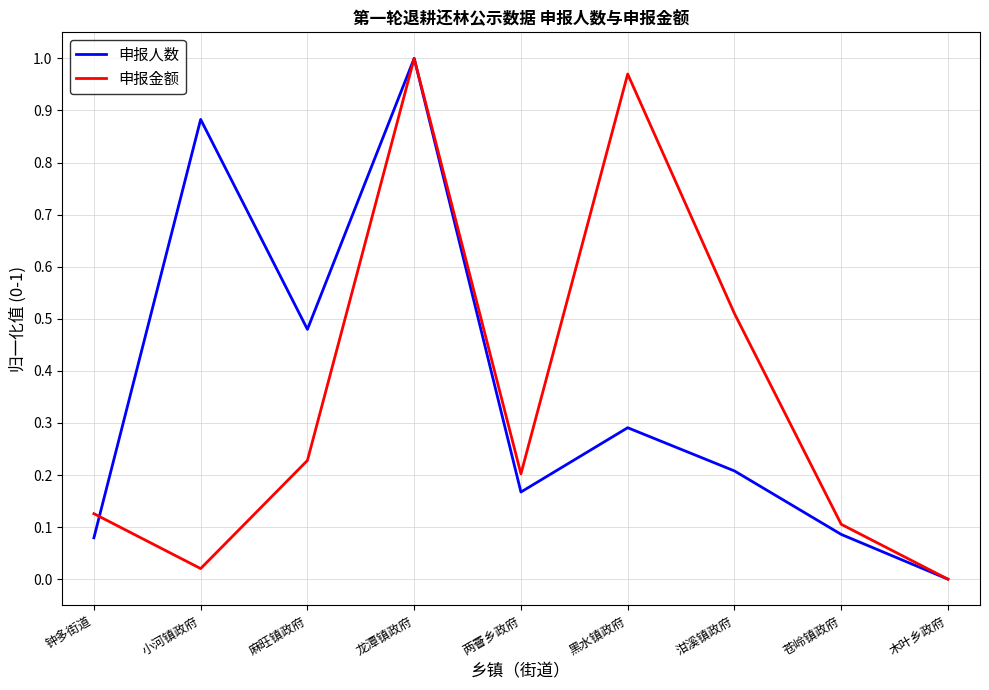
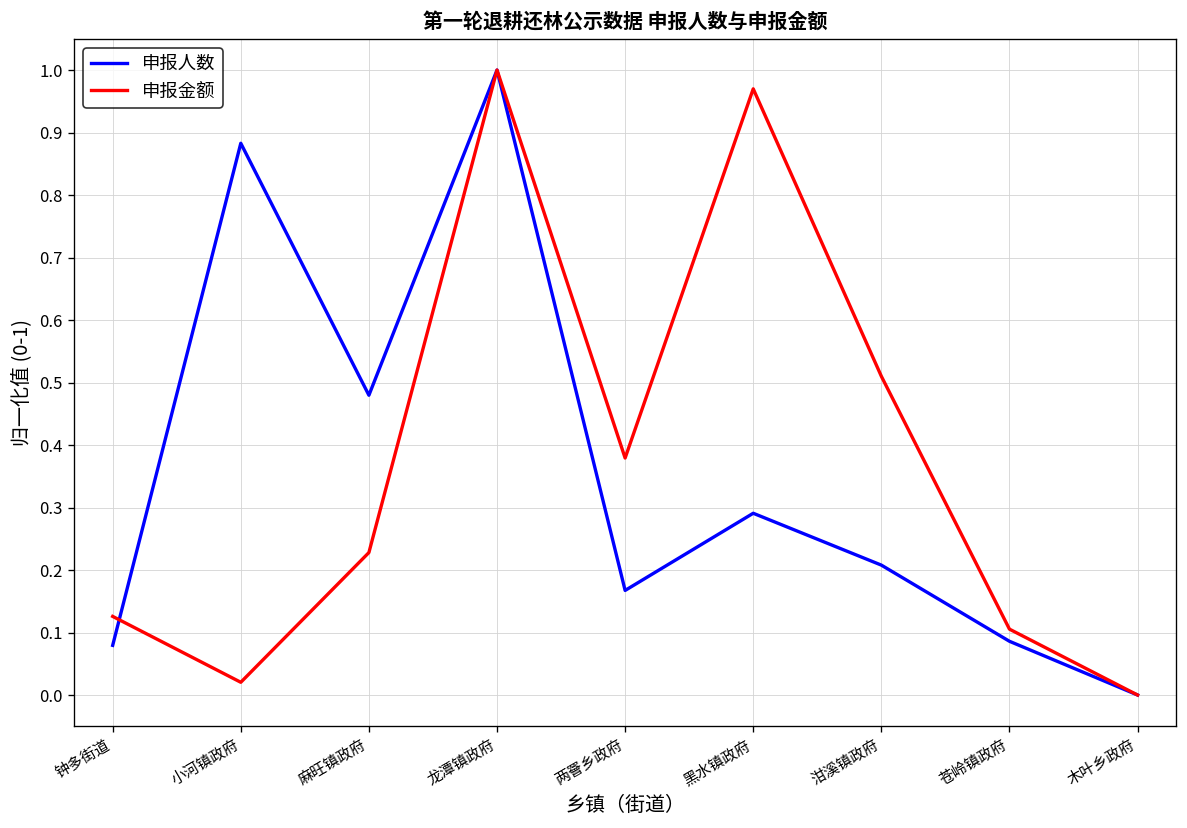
  {
    "申报人数": {
      "钟多街道": 0.08,
      "小河镇政府": 0.88,
      "麻旺镇政府": 0.48,
      "两罾乡政府": 0.17,
      "黑水镇政府": 0.29,
      "泔溪镇政府": 0.21,
      "苍岭镇政府": 0.09
    },
    "申报金额": {
      "钟多街道": 0.13,
      "小河镇政府": 0.02,
      "麻旺镇政府": 0.23,
-     "两罾乡政府": 0.20,
+     "两罾乡政府": 0.38,
      "黑水镇政府": 0.97,
      "泔溪镇政府": 0.51,
      "苍岭镇政府": 0.11
    }
  }
